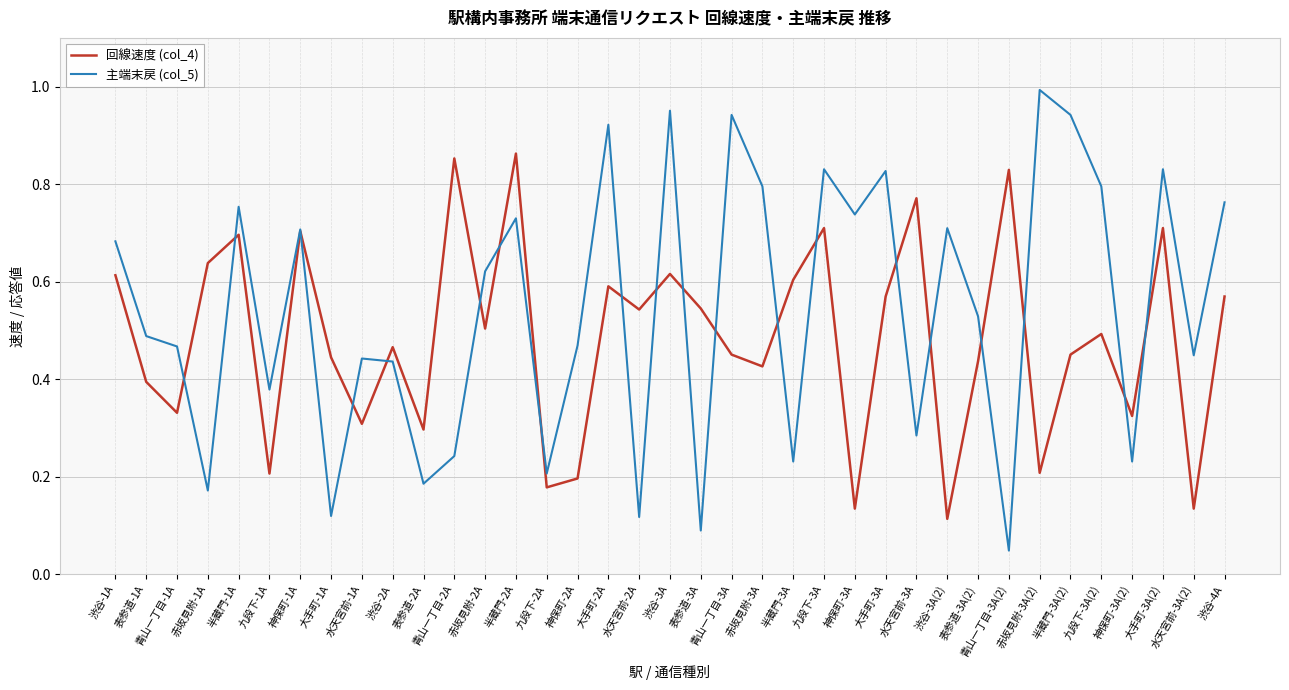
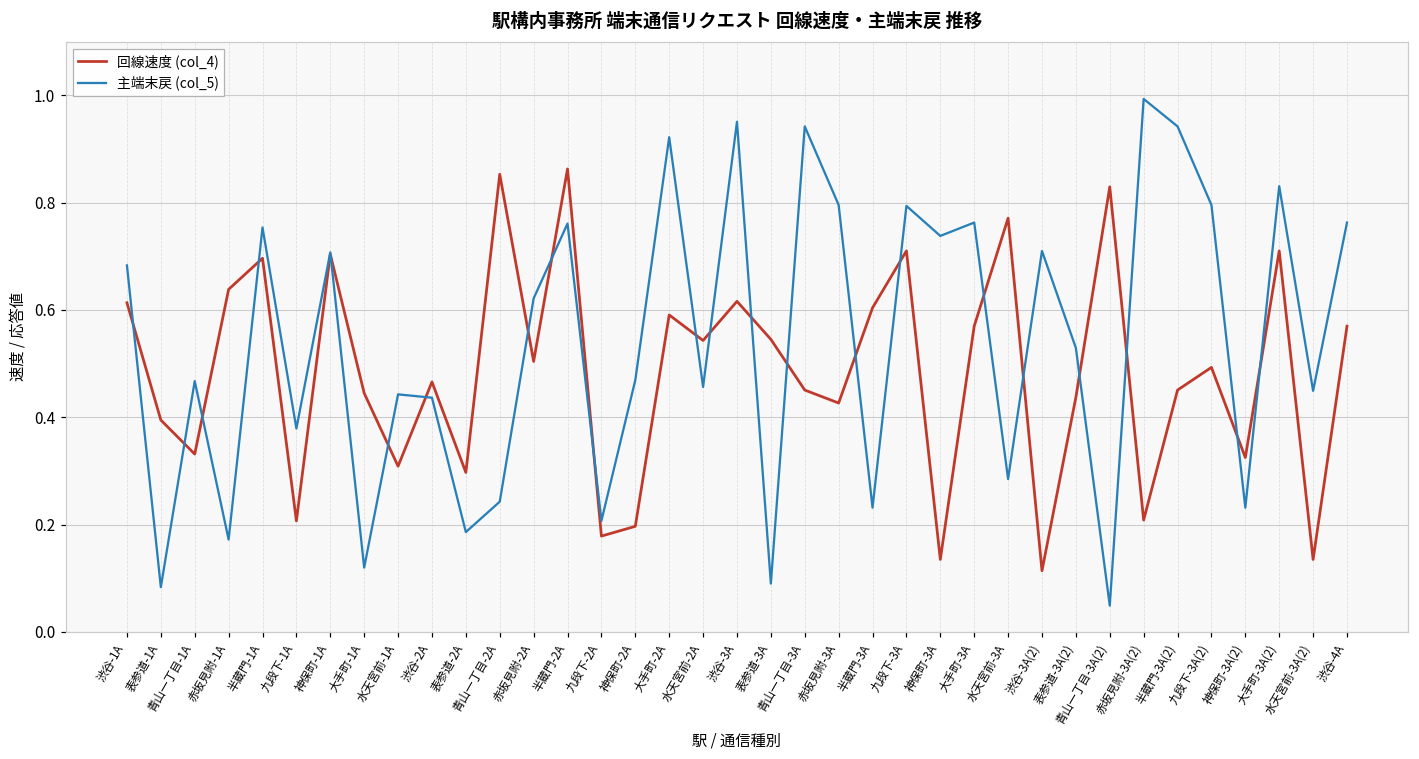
  {
    "回線速度 (col_4)": {
      "渋谷-1A": 0.61,
      "表参道-1A": 0.39,
      "青山一丁目-1A": 0.33,
      "赤坂見附-1A": 0.64,
      "半蔵門-1A": 0.70,
      "九段下-1A": 0.21,
      "大手町-1A": 0.44,
      "水天宮前-1A": 0.31,
      "渋谷-2A": 0.47,
      "表参道-2A": 0.30,
      "青山一丁目-2A": 0.85,
      "赤坂見附-2A": 0.50,
      "半蔵門-2A": 0.86,
      "九段下-2A": 0.18,
      "神保町-2A": 0.20,
      "大手町-2A": 0.59,
      "水天宮前-2A": 0.54,
      "渋谷-3A": 0.62,
      "表参道-3A": 0.55,
      "青山一丁目-3A": 0.45,
      "赤坂見附-3A": 0.43,
      "半蔵門-3A": 0.60,
      "九段下-3A": 0.71,
      "神保町-3A": 0.13,
      "大手町-3A": 0.57,
      "水天宮前-3A": 0.77,
      "渋谷-3A(2)": 0.11,
      "表参道-3A(2)": 0.44,
      "青山一丁目-3A(2)": 0.83,
      "赤坂見附-3A(2)": 0.21,
      "半蔵門-3A(2)": 0.45,
      "九段下-3A(2)": 0.49,
      "神保町-3A(2)": 0.32,
      "大手町-3A(2)": 0.71,
      "水天宮前-3A(2)": 0.13,
      "渋谷-4A": 0.57
    },
    "主端末戻 (col_5)": {
      "渋谷-1A": 0.68,
-     "表参道-1A": 0.49,
+     "表参道-1A": 0.08,
      "青山一丁目-1A": 0.47,
      "赤坂見附-1A": 0.17,
      "半蔵門-1A": 0.75,
      "九段下-1A": 0.38,
      "大手町-1A": 0.12,
      "水天宮前-1A": 0.44,
      "渋谷-2A": 0.44,
      "表参道-2A": 0.19,
      "青山一丁目-2A": 0.24,
      "赤坂見附-2A": 0.62,
-     "半蔵門-2A": 0.73,
+     "半蔵門-2A": 0.76,
      "九段下-2A": 0.21,
      "神保町-2A": 0.47,
      "大手町-2A": 0.92,
-     "水天宮前-2A": 0.12,
+     "水天宮前-2A": 0.46,
      "渋谷-3A": 0.95,
      "表参道-3A": 0.09,
      "青山一丁目-3A": 0.94,
      "赤坂見附-3A": 0.80,
      "半蔵門-3A": 0.23,
-     "九段下-3A": 0.83,
+     "九段下-3A": 0.79,
      "神保町-3A": 0.74,
-     "大手町-3A": 0.83,
+     "大手町-3A": 0.76,
      "水天宮前-3A": 0.28,
      "渋谷-3A(2)": 0.71,
      "表参道-3A(2)": 0.53,
      "青山一丁目-3A(2)": 0.05,
      "赤坂見附-3A(2)": 0.99,
      "半蔵門-3A(2)": 0.94,
      "九段下-3A(2)": 0.80,
      "神保町-3A(2)": 0.23,
      "大手町-3A(2)": 0.83,
      "水天宮前-3A(2)": 0.45,
      "渋谷-4A": 0.76
    }
  }
